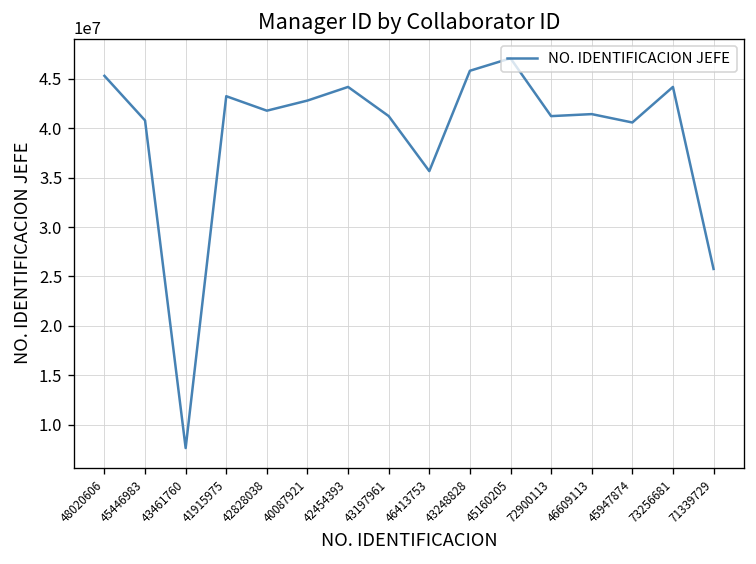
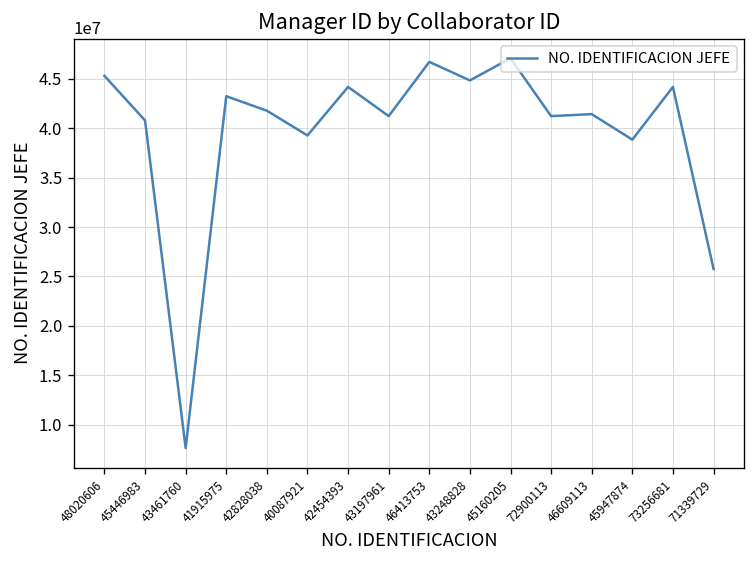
  {
    "48020606": 45000000,
    "45446983": 41000000,
    "43461760": 8000000,
    "41915975": 43000000,
    "42828038": 42000000,
-   "40087921": 43000000,
+   "40087921": 39000000,
    "42454393": 44000000,
    "43197961": 41000000,
-   "46413753": 36000000,
-   "43248828": 46000000,
+   "46413753": 47000000,
+   "43248828": 45000000,
    "72900113": 41000000,
    "46609113": 41000000,
-   "45947874": 41000000,
+   "45947874": 39000000,
    "73256681": 44000000,
    "71339729": 26000000
  }
